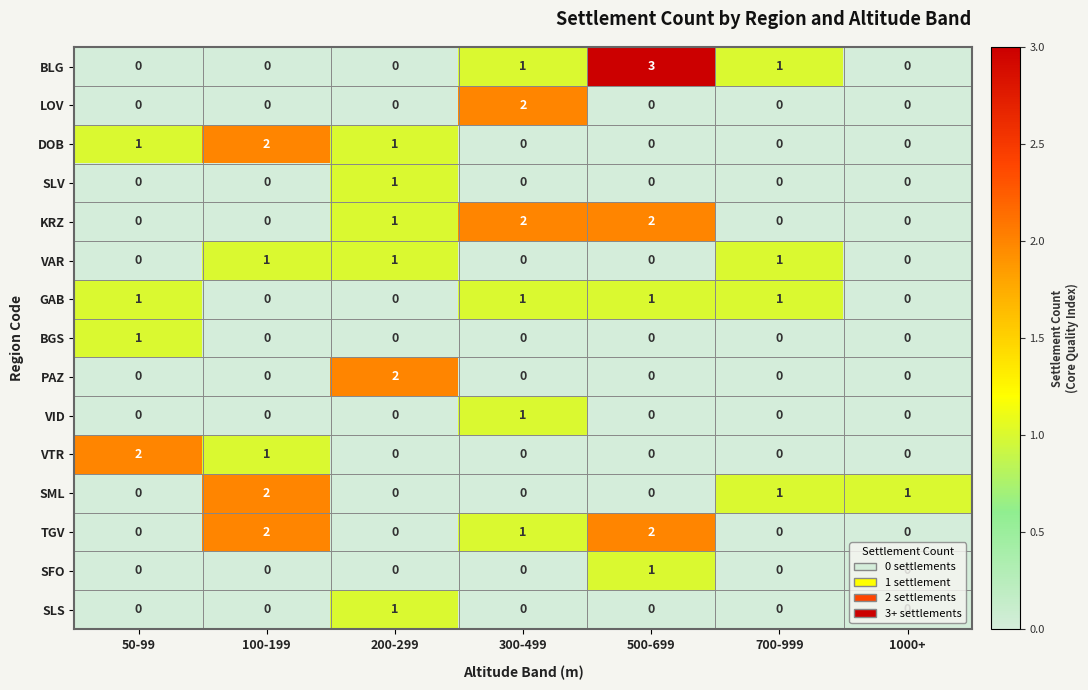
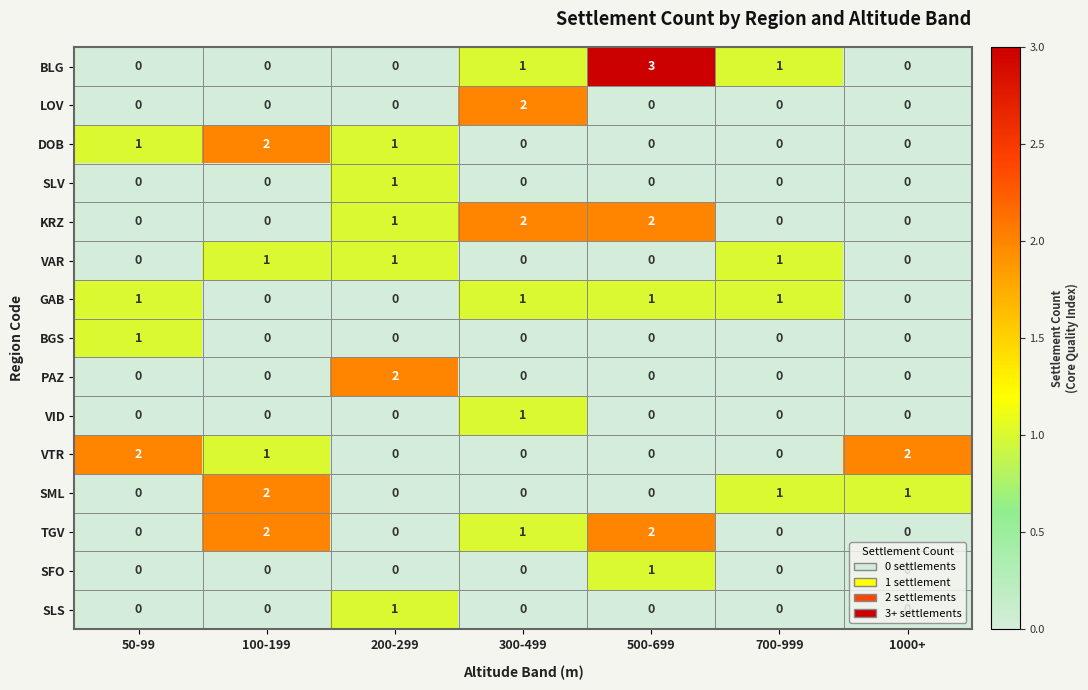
  {
    "BLG": {
      "50-99": 0,
      "100-199": 0,
      "200-299": 0,
      "300-499": 1,
      "500-699": 3,
      "700-999": 1,
      "1000+": 0
    },
    "LOV": {
      "50-99": 0,
      "100-199": 0,
      "200-299": 0,
      "300-499": 2,
      "500-699": 0,
      "700-999": 0,
      "1000+": 0
    },
    "DOB": {
      "50-99": 1,
      "100-199": 2,
      "200-299": 1,
      "300-499": 0,
      "500-699": 0,
      "700-999": 0,
      "1000+": 0
    },
    "SLV": {
      "50-99": 0,
      "100-199": 0,
      "200-299": 1,
      "300-499": 0,
      "500-699": 0,
      "700-999": 0,
      "1000+": 0
    },
    "KRZ": {
      "50-99": 0,
      "100-199": 0,
      "200-299": 1,
      "300-499": 2,
      "500-699": 2,
      "700-999": 0,
      "1000+": 0
    },
    "VAR": {
      "50-99": 0,
      "100-199": 1,
      "200-299": 1,
      "300-499": 0,
      "500-699": 0,
      "700-999": 1,
      "1000+": 0
    },
    "GAB": {
      "50-99": 1,
      "100-199": 0,
      "200-299": 0,
      "300-499": 1,
      "500-699": 1,
      "700-999": 1,
      "1000+": 0
    },
    "BGS": {
      "50-99": 1,
      "100-199": 0,
      "200-299": 0,
      "300-499": 0,
      "500-699": 0,
      "700-999": 0,
      "1000+": 0
    },
    "PAZ": {
      "50-99": 0,
      "100-199": 0,
      "200-299": 2,
      "300-499": 0,
      "500-699": 0,
      "700-999": 0,
      "1000+": 0
    },
    "VID": {
      "50-99": 0,
      "100-199": 0,
      "200-299": 0,
      "300-499": 1,
      "500-699": 0,
      "700-999": 0,
      "1000+": 0
    },
    "VTR": {
      "50-99": 2,
      "100-199": 1,
      "200-299": 0,
      "300-499": 0,
      "500-699": 0,
      "700-999": 0,
-     "1000+": 0
+     "1000+": 2
    },
    "SML": {
      "50-99": 0,
      "100-199": 2,
      "200-299": 0,
      "300-499": 0,
      "500-699": 0,
      "700-999": 1,
      "1000+": 1
    },
    "TGV": {
      "50-99": 0,
      "100-199": 2,
      "200-299": 0,
      "300-499": 1,
      "500-699": 2,
      "700-999": 0,
      "1000+": 0
    },
    "SFO": {
      "50-99": 0,
      "100-199": 0,
      "200-299": 0,
      "300-499": 0,
      "500-699": 1,
      "700-999": 0
    },
    "SLS": {
      "50-99": 0,
      "100-199": 0,
      "200-299": 1,
      "300-499": 0,
      "500-699": 0,
      "700-999": 0
    }
  }
